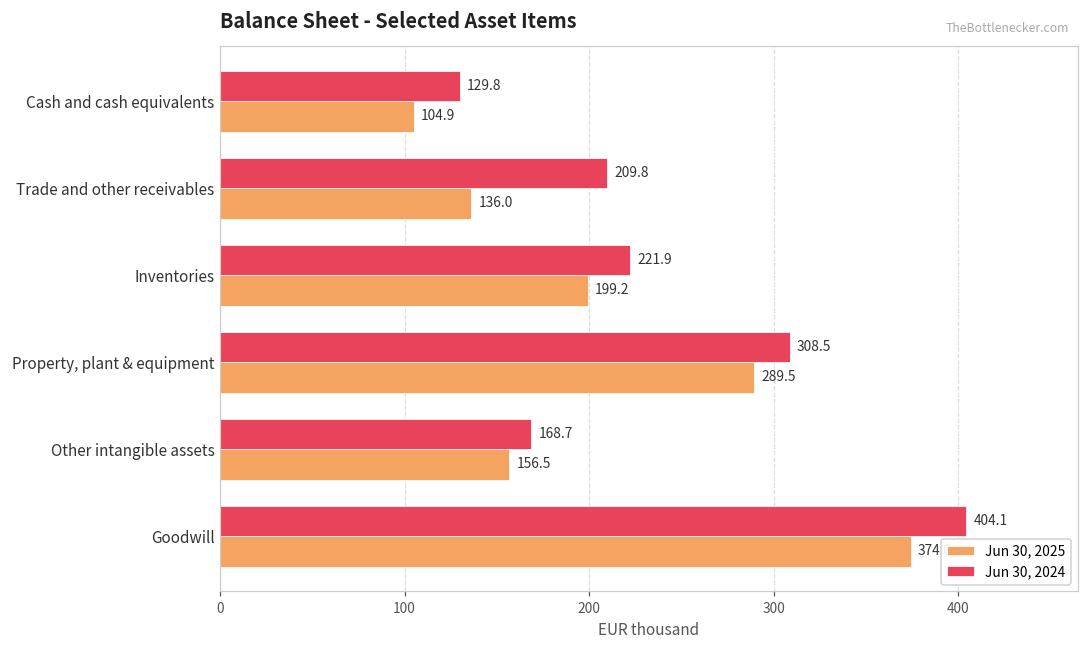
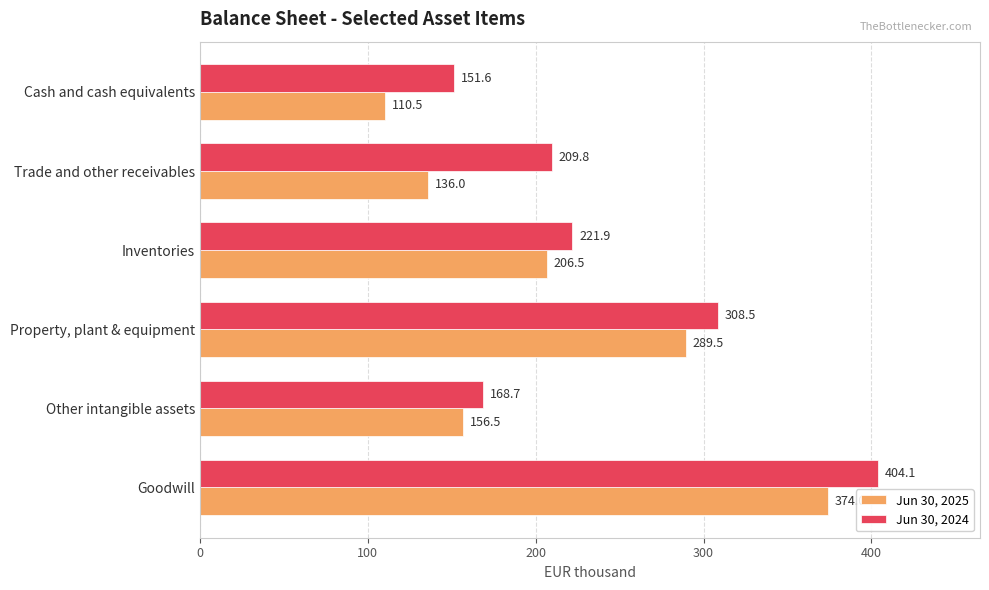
  {
    "Jun 30, 2025": {
-     "Cash and cash equivalents": 104.9,
+     "Cash and cash equivalents": 110.5,
      "Trade and other receivables": 136.0,
-     "Inventories": 199.2,
+     "Inventories": 206.5,
      "Property, plant & equipment": 289.5,
      "Other intangible assets": 156.5
    },
    "Jun 30, 2024": {
-     "Cash and cash equivalents": 129.8,
+     "Cash and cash equivalents": 151.6,
      "Trade and other receivables": 209.8,
      "Inventories": 221.9,
      "Property, plant & equipment": 308.5,
      "Other intangible assets": 168.7,
      "Goodwill": 404.1
    }
  }
